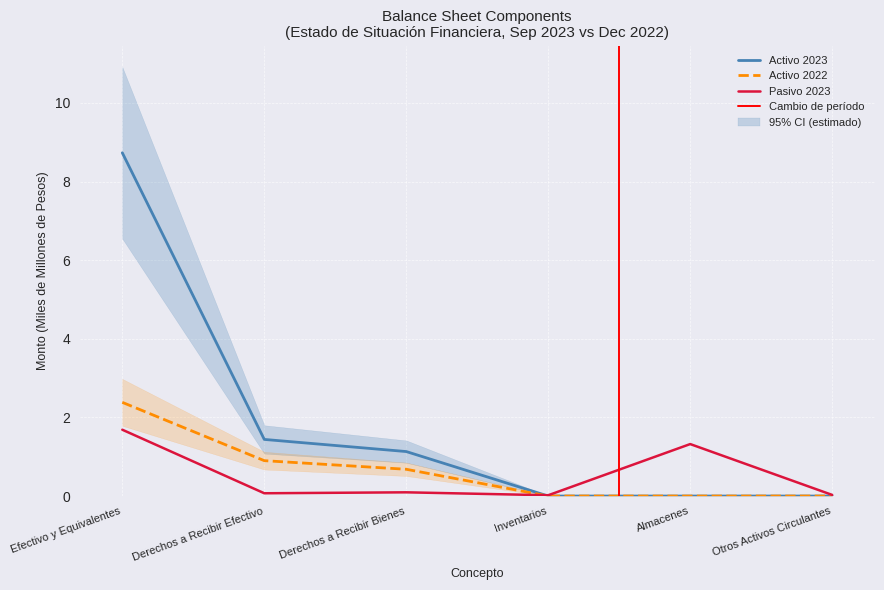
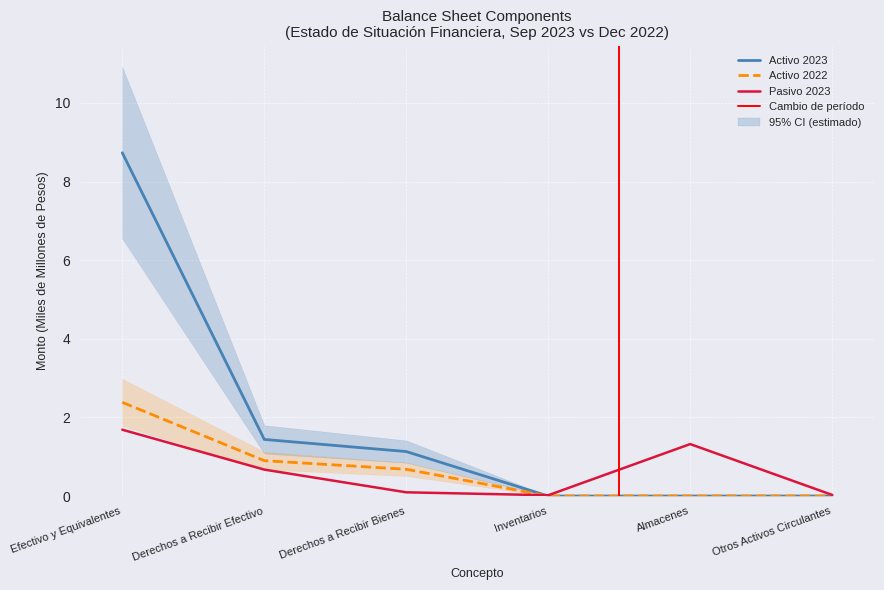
  {
    "Pasivo 2023": {
      "Efectivo y Equivalentes": 1.7,
-     "Derechos a Recibir Efectivo": 0.1,
+     "Derechos a Recibir Efectivo": 0.7,
      "Derechos a Recibir Bienes": 0.1,
      "Almacenes": 1.3
    }
  }
